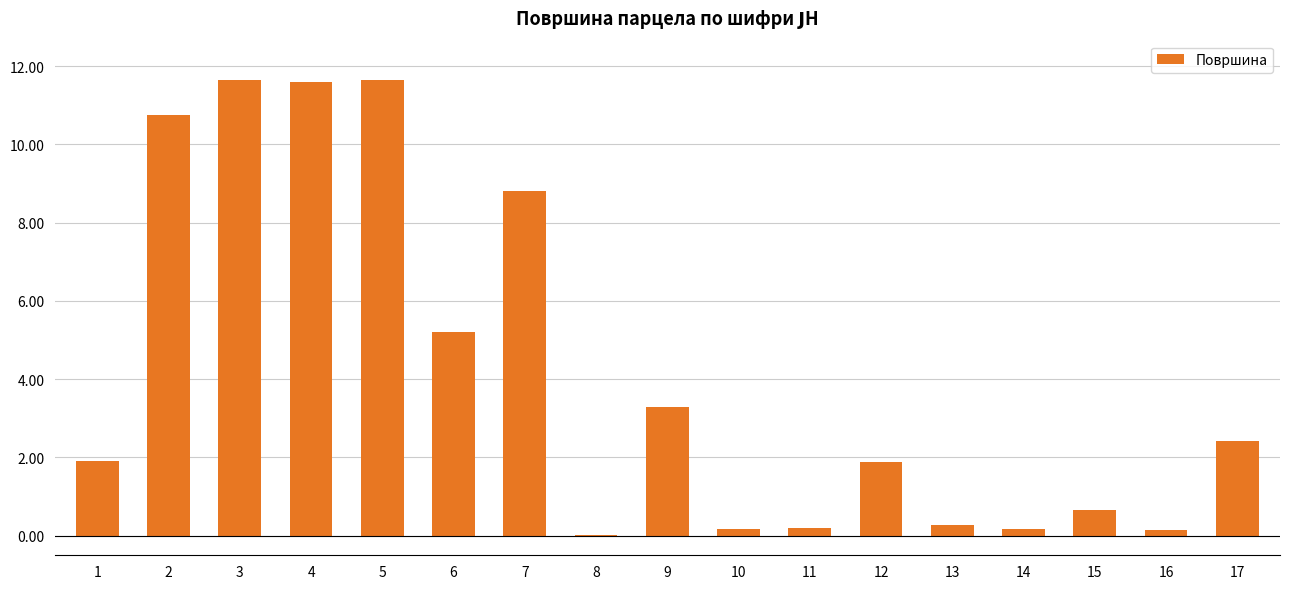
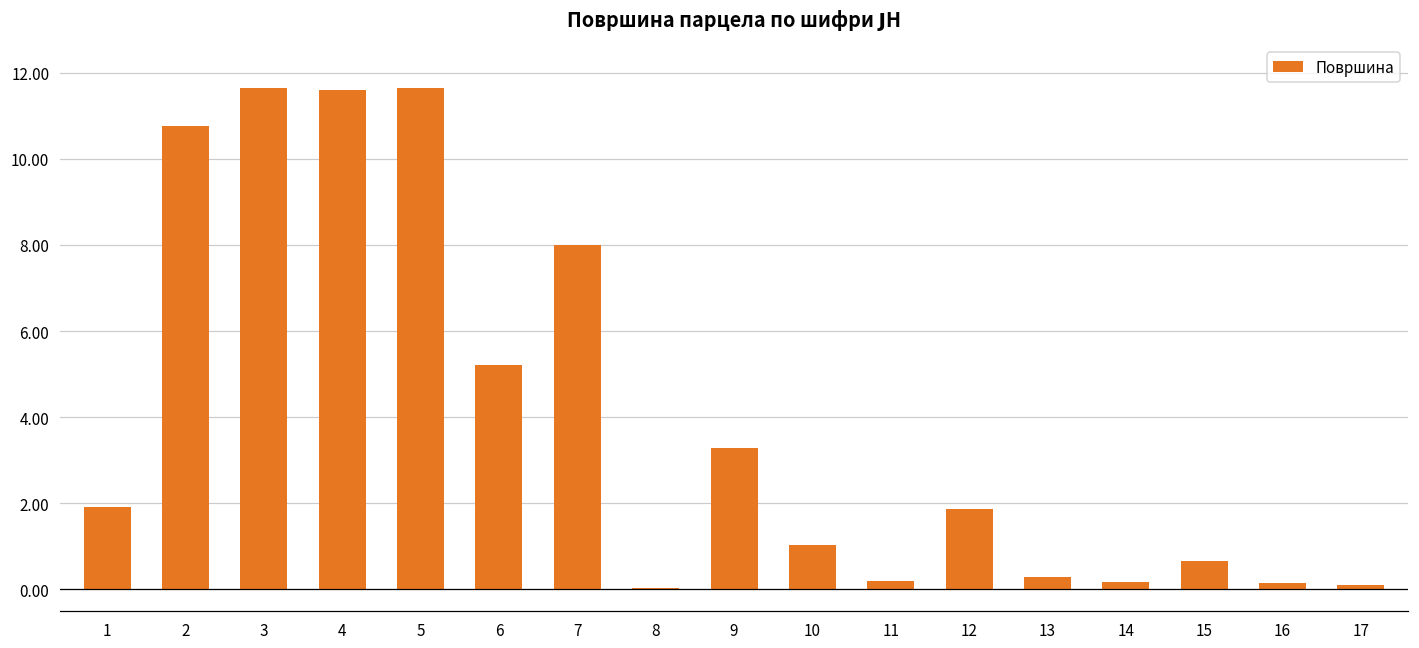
  {
    "1": 1.9,
    "2": 10.8,
    "3": 11.6,
    "4": 11.6,
    "5": 11.6,
    "6": 5.2,
-   "7": 8.8,
+   "7": 8.0,
    "9": 3.3,
-   "10": 0.2,
+   "10": 1.0,
    "11": 0.2,
    "12": 1.9,
    "13": 0.3,
    "14": 0.2,
    "15": 0.7,
    "16": 0.1,
-   "17": 2.4
+   "17": 0.1
  }
